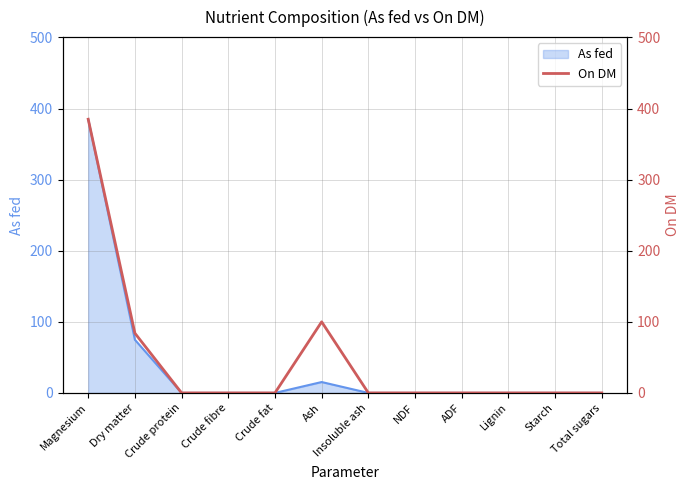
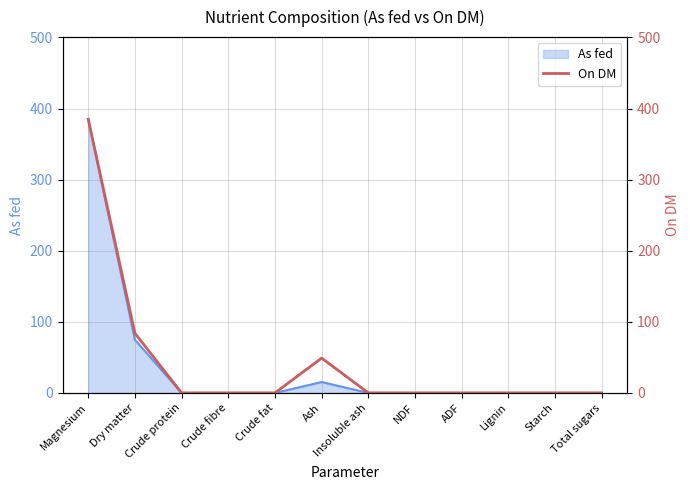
  {
    "As fed": {
      "Magnesium": 390,
      "Dry matter": 70,
      "Crude protein": 0,
      "Crude fibre": 0,
      "Crude fat": 0,
      "Ash": 20,
      "Insoluble ash": 0,
      "NDF": 0,
      "ADF": 0,
      "Lignin": 0,
      "Starch": 0,
      "Total sugars": 0
    },
    "On DM": {
      "Magnesium": 390,
      "Dry matter": 80,
      "Crude protein": 0,
      "Crude fibre": 0,
      "Crude fat": 0,
-     "Ash": 100,
+     "Ash": 50,
      "Insoluble ash": 0,
      "NDF": 0,
      "ADF": 0,
      "Lignin": 0,
      "Starch": 0,
      "Total sugars": 0
    }
  }
